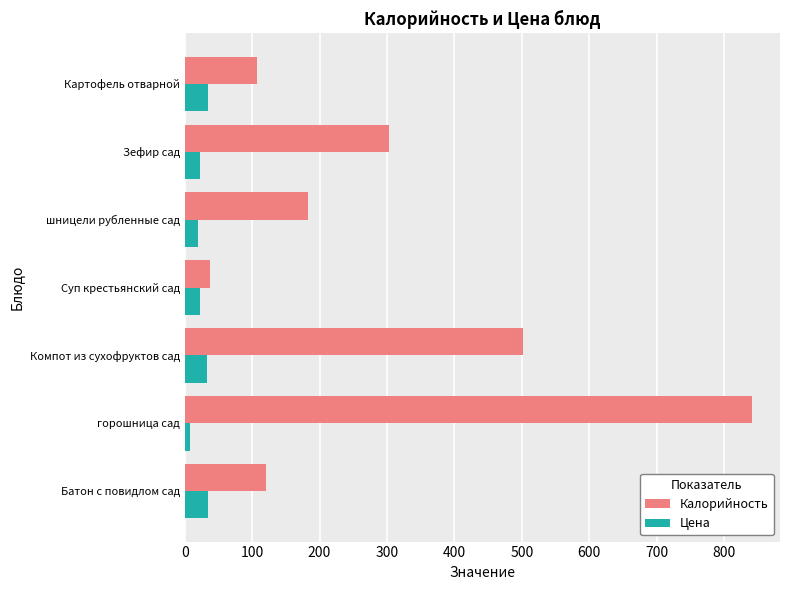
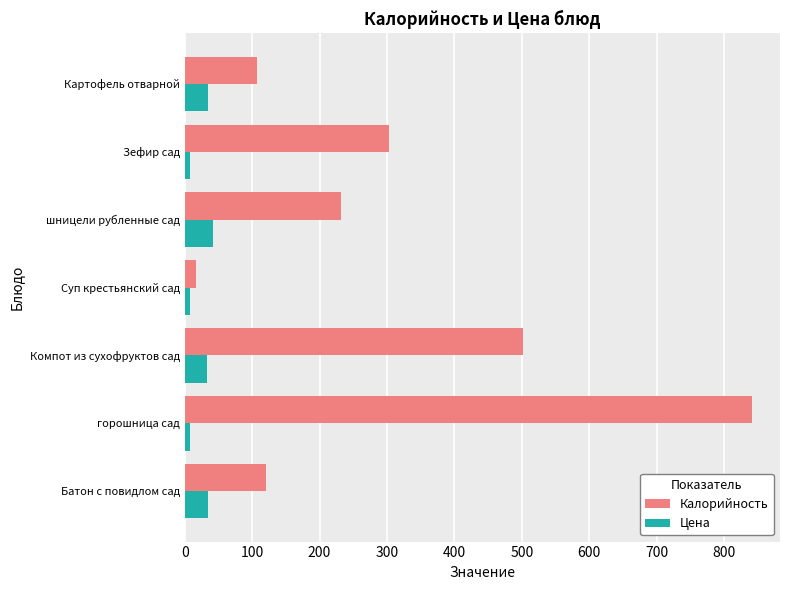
  {
    "Калорийность": {
      "Картофель отварной": 110,
      "Зефир сад": 300,
-     "шницели рубленные сад": 180,
-     "Суп крестьянский сад": 40,
+     "шницели рубленные сад": 230,
+     "Суп крестьянский сад": 20,
      "Компот из сухофруктов сад": 500,
      "горошница сад": 840,
      "Батон с повидлом сад": 120
    },
    "Цена": {
      "Картофель отварной": 30,
-     "Зефир сад": 20,
-     "шницели рубленные сад": 20,
-     "Суп крестьянский сад": 20,
+     "Зефир сад": 10,
+     "шницели рубленные сад": 40,
+     "Суп крестьянский сад": 10,
      "Компот из сухофруктов сад": 30,
      "горошница сад": 10,
      "Батон с повидлом сад": 30
    }
  }
